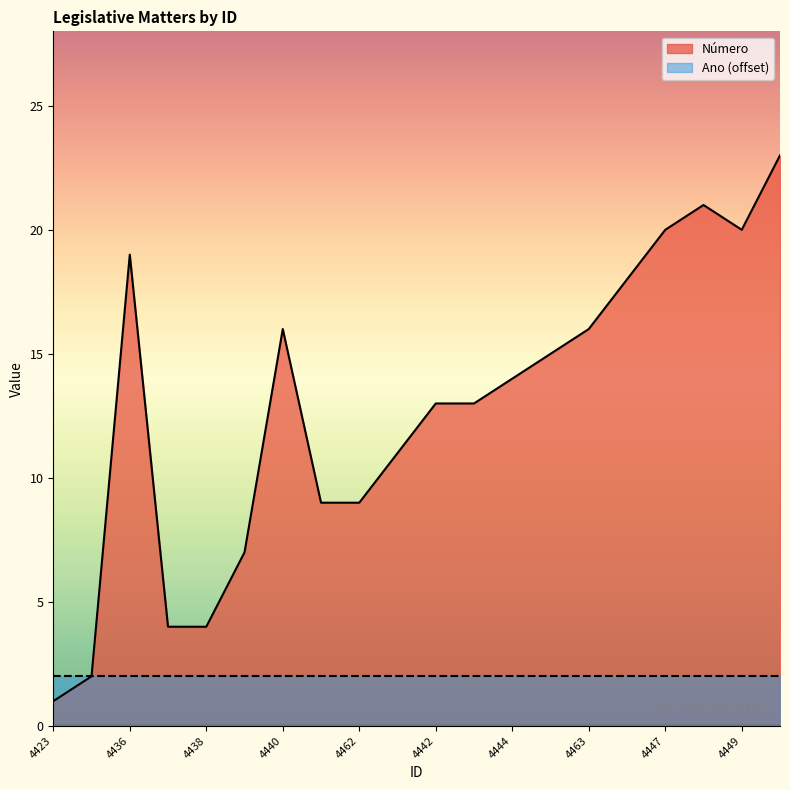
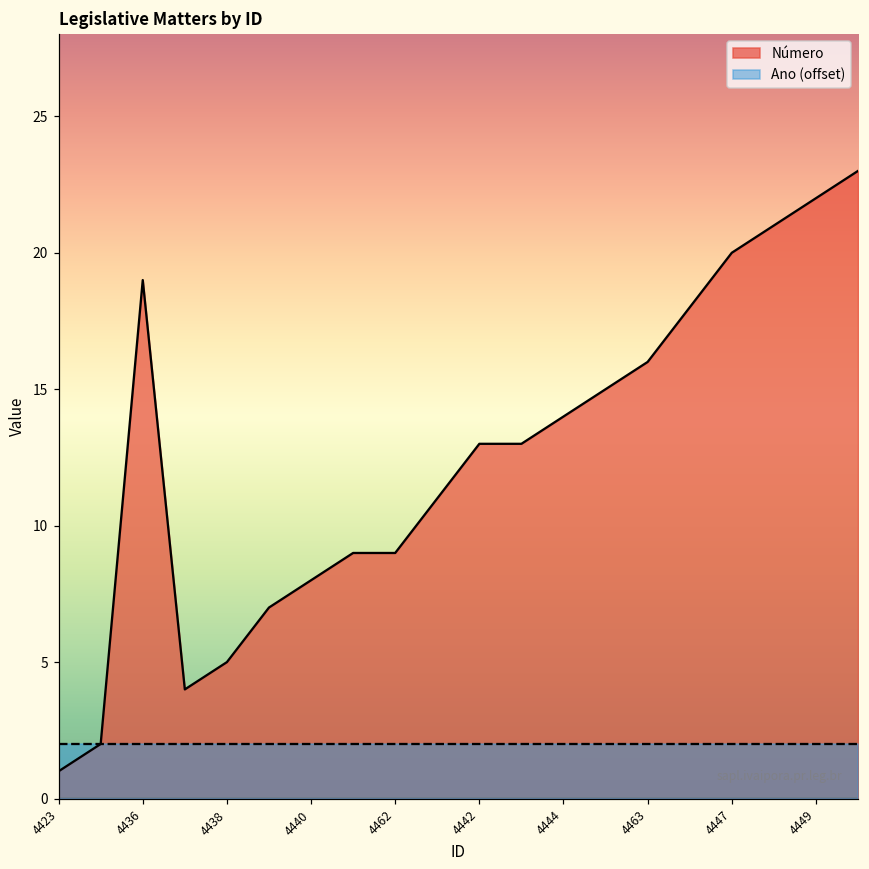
  {
    "Número": {
      "4423": 1,
      "4436": 19,
-     "4438": 4,
-     "4440": 16,
+     "4438": 5,
+     "4440": 8,
      "4462": 9,
      "4442": 13,
      "4444": 14,
      "4463": 16,
      "4447": 20,
-     "4449": 20
+     "4449": 22
    },
    "Ano (offset)": {
      "4423": 2,
      "4436": 2,
      "4438": 2,
      "4440": 2,
      "4462": 2,
      "4442": 2,
      "4444": 2,
      "4463": 2,
      "4447": 2,
      "4449": 2
    }
  }
